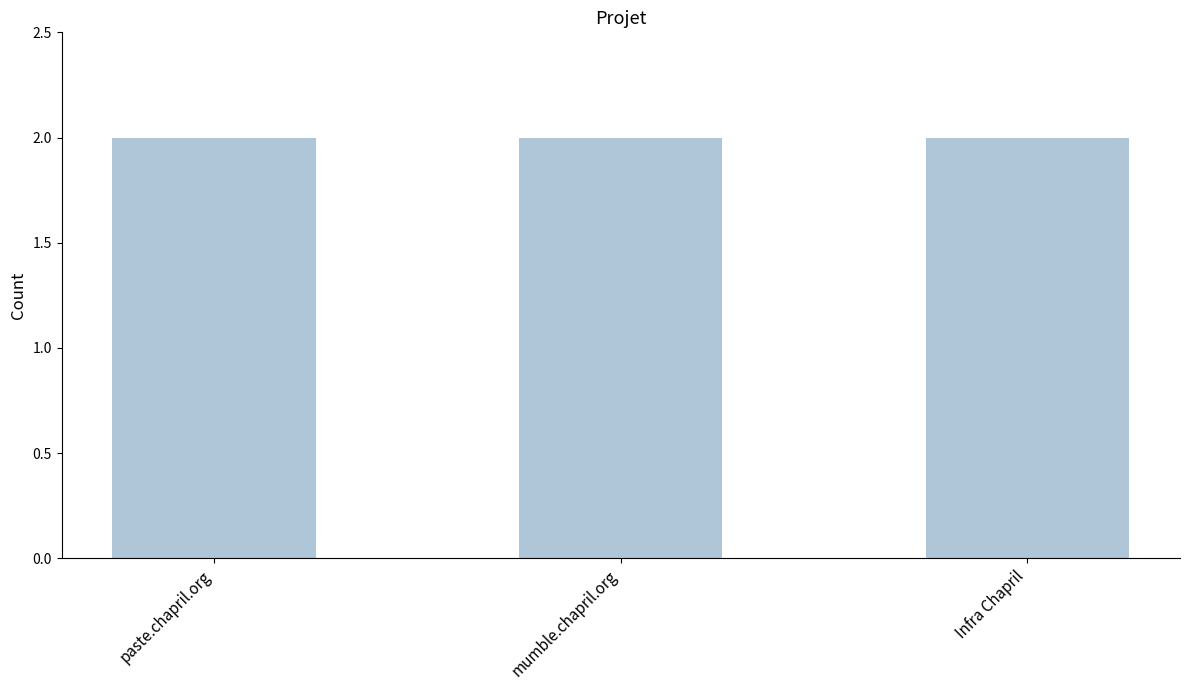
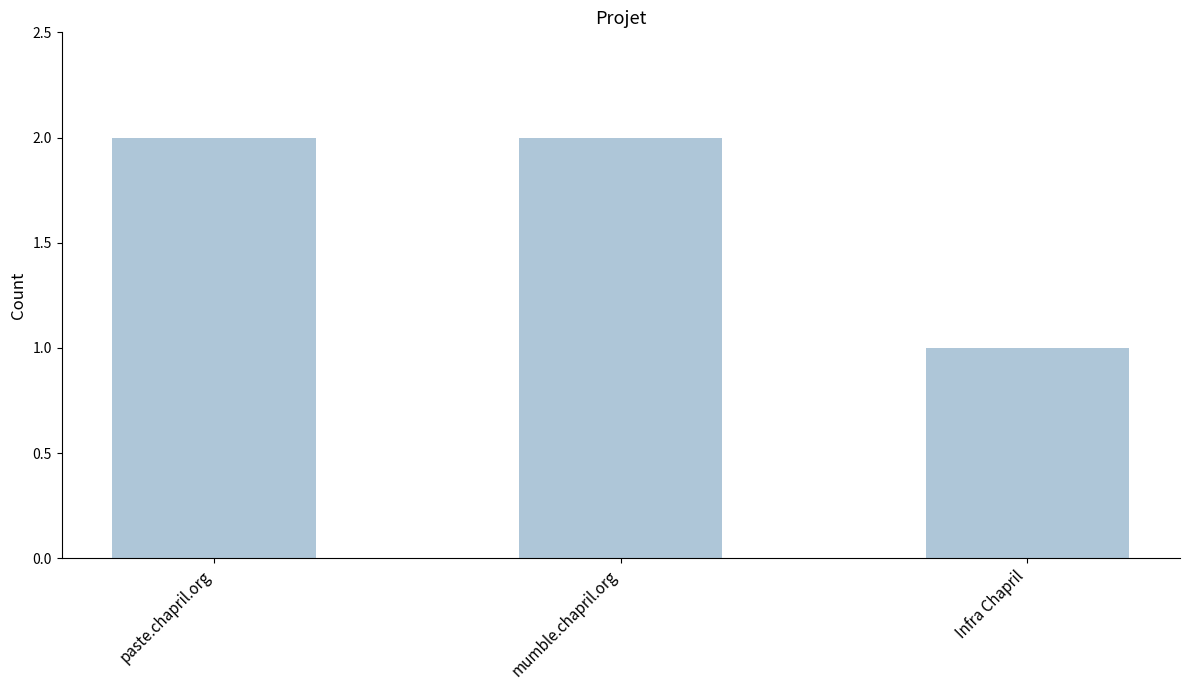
  {
    "paste.chapril.org": 2,
    "mumble.chapril.org": 2,
-   "Infra Chapril": 2
+   "Infra Chapril": 1
  }
